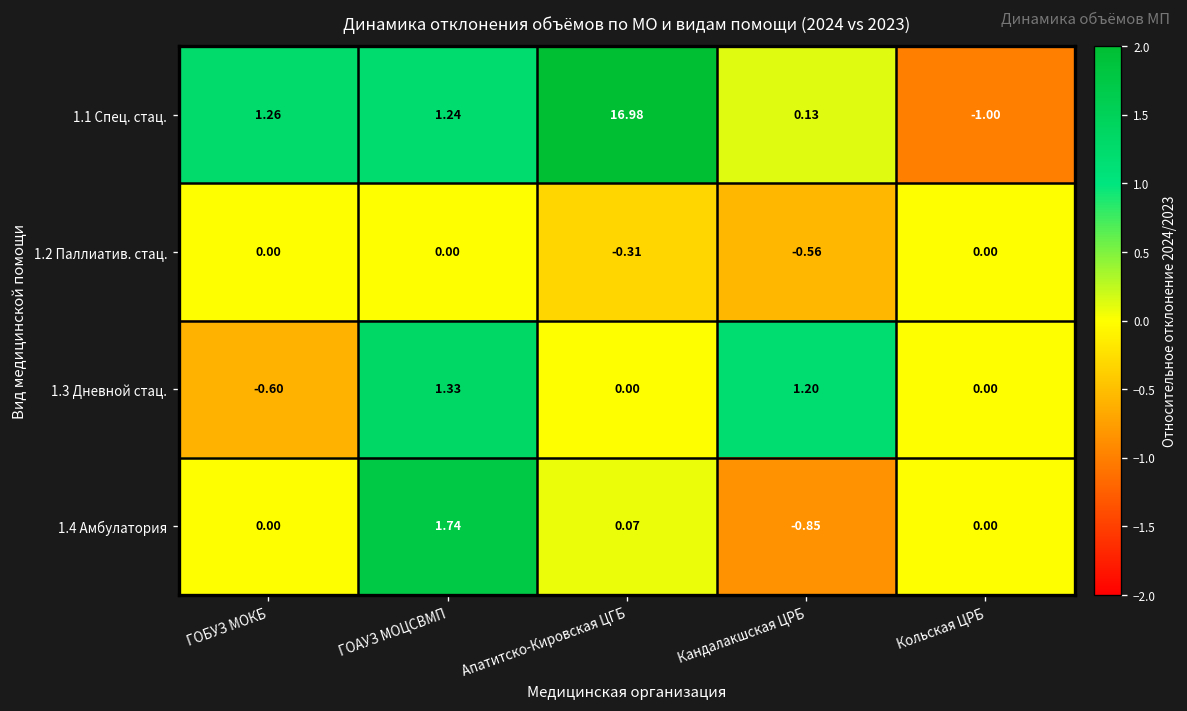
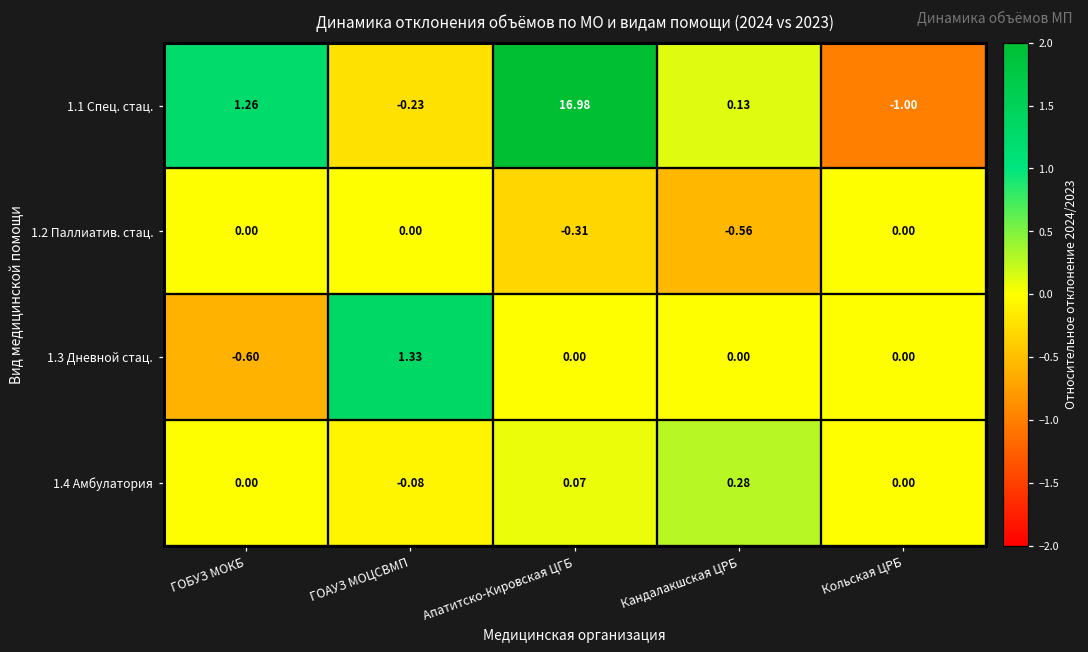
  {
    "1.1 Спец. стац.": {
      "ГОБУЗ МОКБ": 1.26,
-     "ГОАУЗ МОЦСВМП": 1.24,
+     "ГОАУЗ МОЦСВМП": -0.23,
      "Апатитско-Кировская ЦГБ": 16.98,
      "Кандалакшская ЦРБ": 0.13,
      "Кольская ЦРБ": -1.00
    },
    "1.2 Паллиатив. стац.": {
      "ГОБУЗ МОКБ": 0.00,
      "ГОАУЗ МОЦСВМП": 0.00,
      "Апатитско-Кировская ЦГБ": -0.31,
      "Кандалакшская ЦРБ": -0.56,
      "Кольская ЦРБ": 0.00
    },
    "1.3 Дневной стац.": {
      "ГОБУЗ МОКБ": -0.60,
      "ГОАУЗ МОЦСВМП": 1.33,
      "Апатитско-Кировская ЦГБ": 0.00,
-     "Кандалакшская ЦРБ": 1.20,
+     "Кандалакшская ЦРБ": 0.00,
      "Кольская ЦРБ": 0.00
    },
    "1.4 Амбулатория": {
      "ГОБУЗ МОКБ": 0.00,
-     "ГОАУЗ МОЦСВМП": 1.74,
+     "ГОАУЗ МОЦСВМП": -0.08,
      "Апатитско-Кировская ЦГБ": 0.07,
-     "Кандалакшская ЦРБ": -0.85,
+     "Кандалакшская ЦРБ": 0.28,
      "Кольская ЦРБ": 0.00
    }
  }
